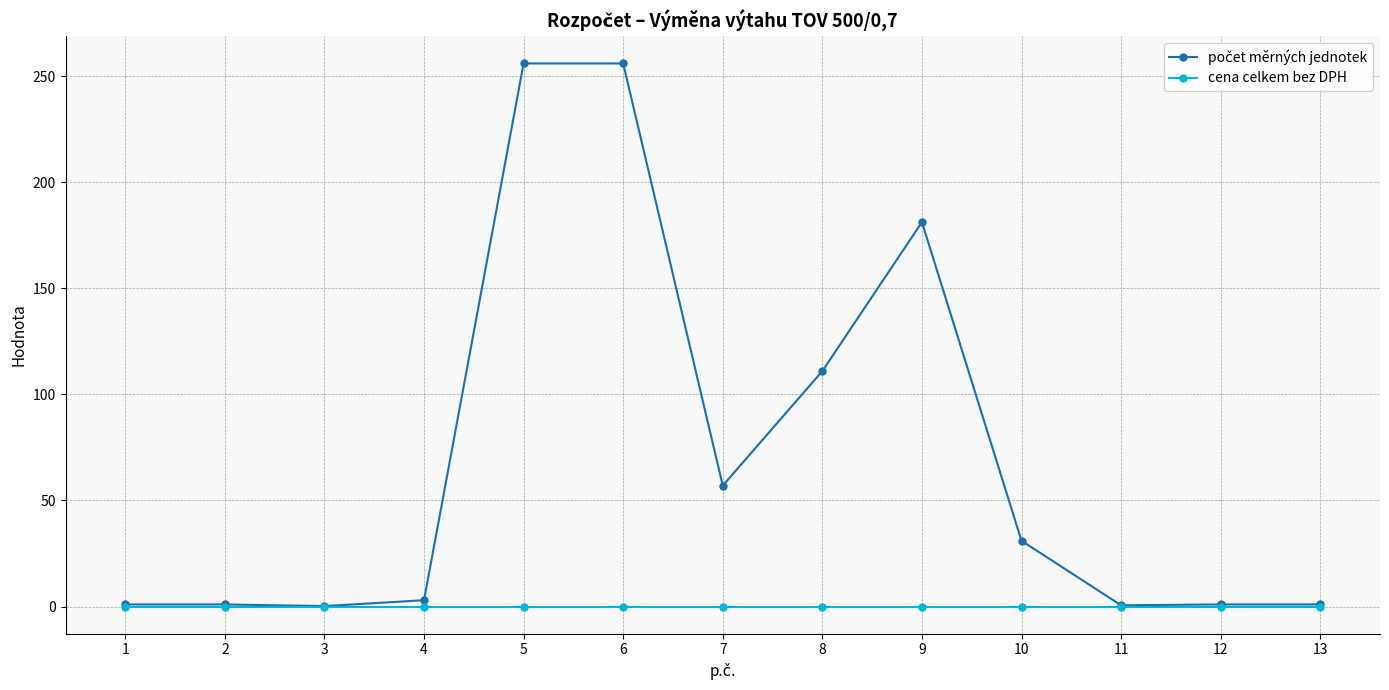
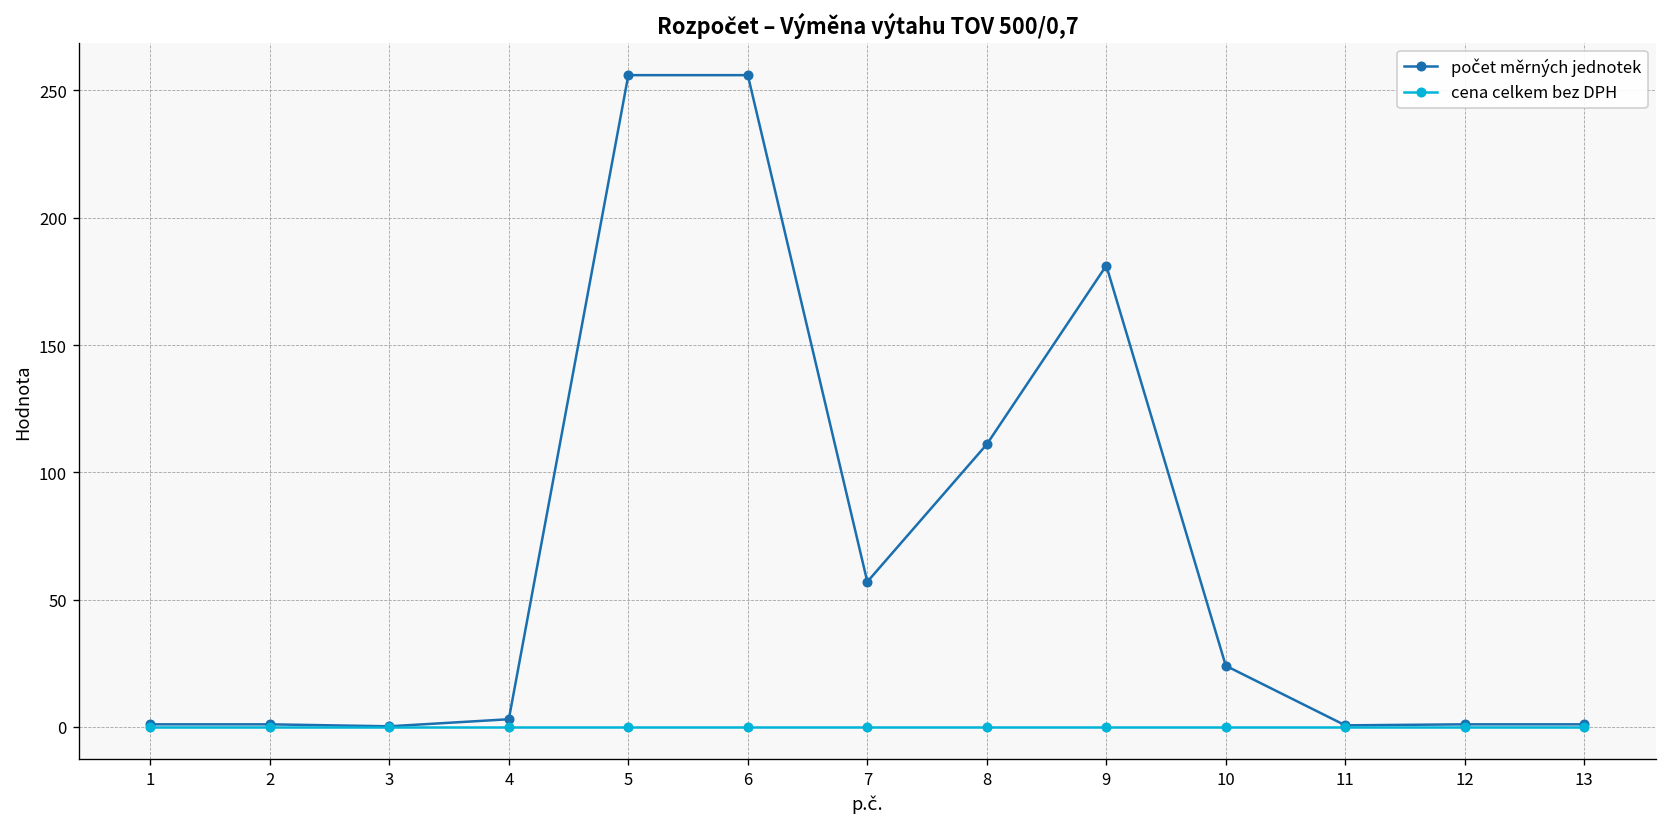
  {
    "počet měrných jednotek": {
      "4": 3,
      "5": 256,
      "6": 256,
      "7": 57,
      "8": 111,
      "9": 181,
-     "10": 31
+     "10": 24
    },
    "cena celkem bez DPH": {
      "4": 0,
      "5": 0,
      "6": 0,
      "7": 0,
      "8": 0,
      "9": 0,
      "10": 0
    }
  }
